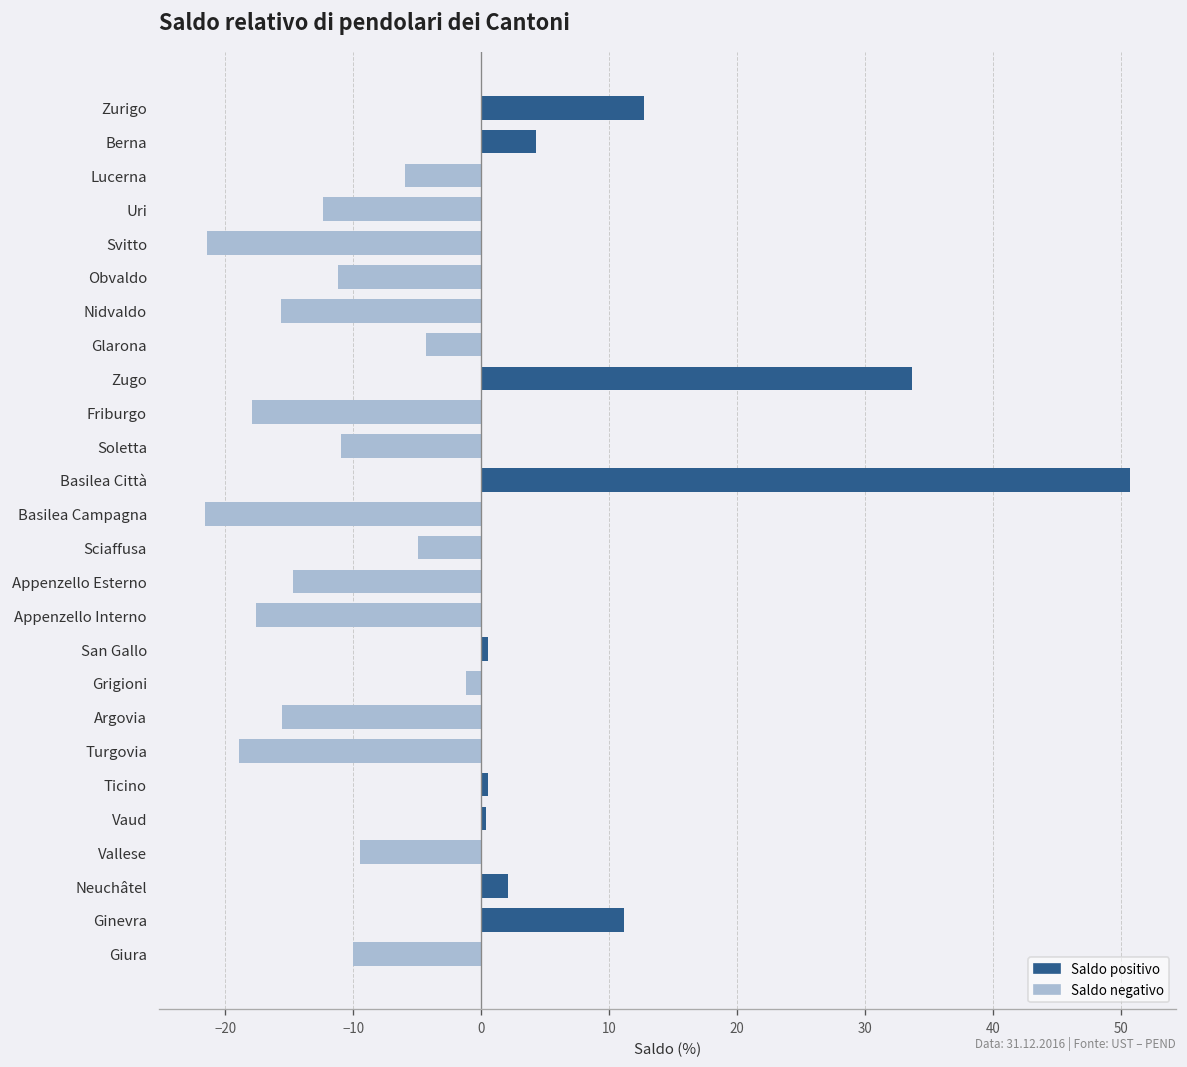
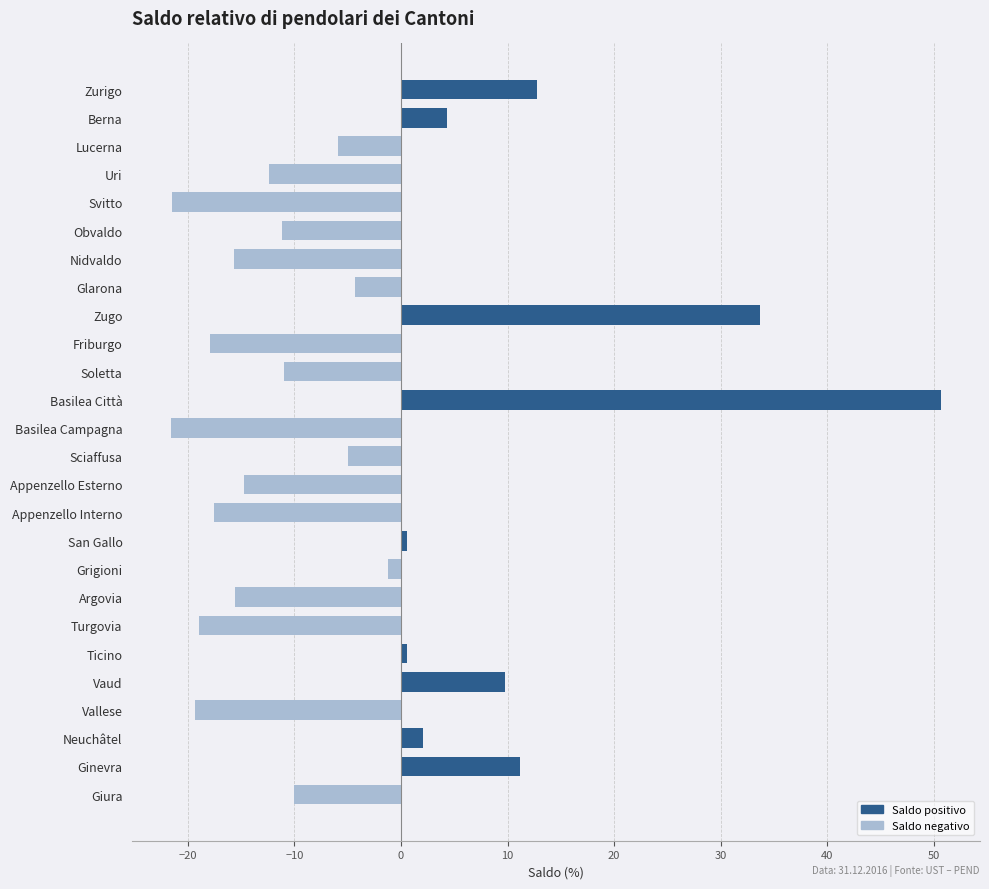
  {
    "Zurigo": 12.7,
    "Berna": 4.3,
    "Lucerna": -5.9,
    "Uri": -12.3,
    "Svitto": -21.5,
    "Obvaldo": -11.2,
    "Nidvaldo": -15.6,
    "Glarona": -4.3,
    "Zugo": 33.7,
    "Friburgo": -17.9,
    "Soletta": -11.0,
    "Basilea Città": 50.7,
    "Basilea Campagna": -21.6,
    "Sciaffusa": -5.0,
    "Appenzello Esterno": -14.7,
    "Appenzello Interno": -17.6,
    "San Gallo": 0.5,
    "Grigioni": -1.2,
    "Argovia": -15.6,
    "Turgovia": -19.0,
    "Ticino": 0.5,
-   "Vaud": 0.4,
-   "Vallese": -9.5,
+   "Vaud": 9.8,
+   "Vallese": -19.3,
    "Neuchâtel": 2.1,
    "Ginevra": 11.1,
    "Giura": -10.0
  }
